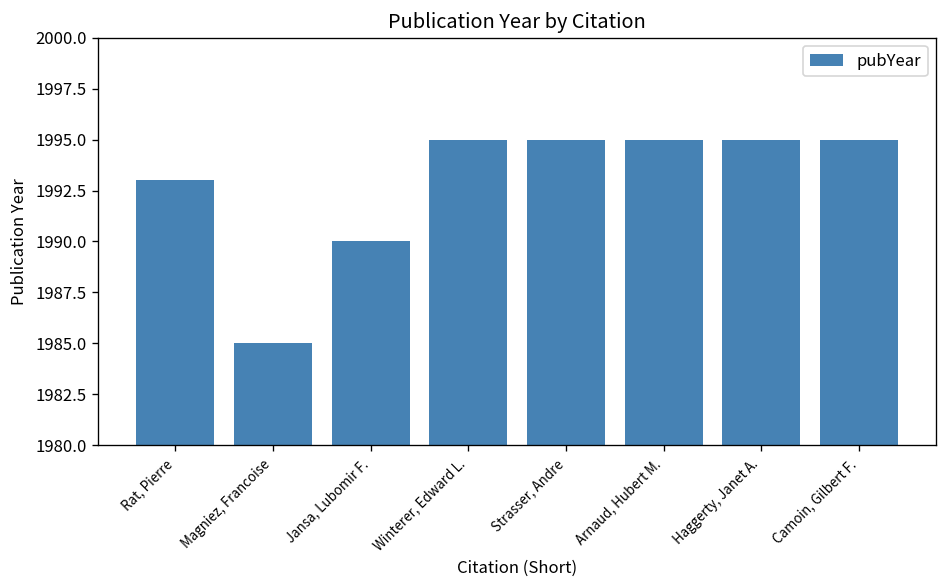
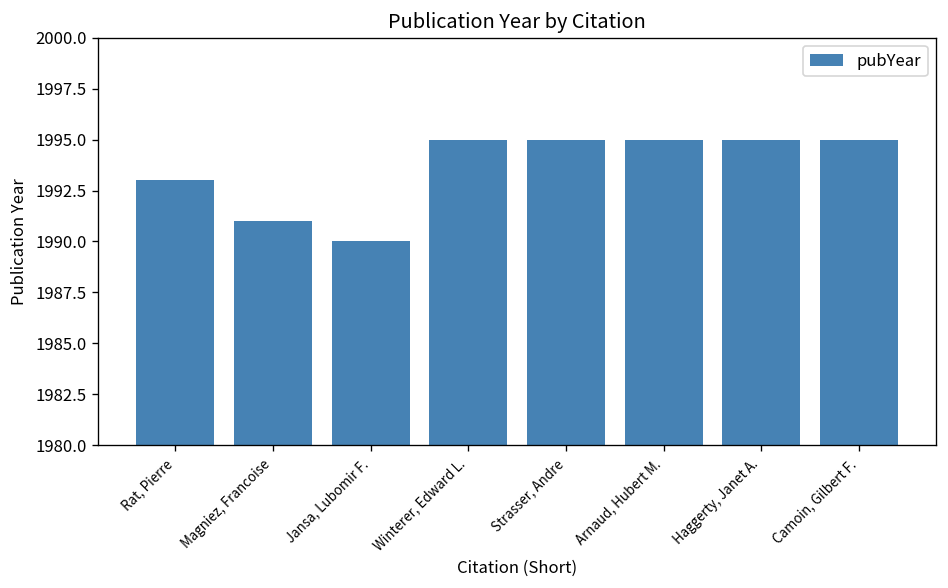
  {
    "Rat, Pierre": 1993,
-   "Magniez, Francoise": 1985,
+   "Magniez, Francoise": 1991,
    "Jansa, Lubomir F.": 1990,
    "Winterer, Edward L.": 1995,
    "Strasser, Andre": 1995,
    "Arnaud, Hubert M.": 1995,
    "Haggerty, Janet A.": 1995,
    "Camoin, Gilbert F.": 1995
  }
